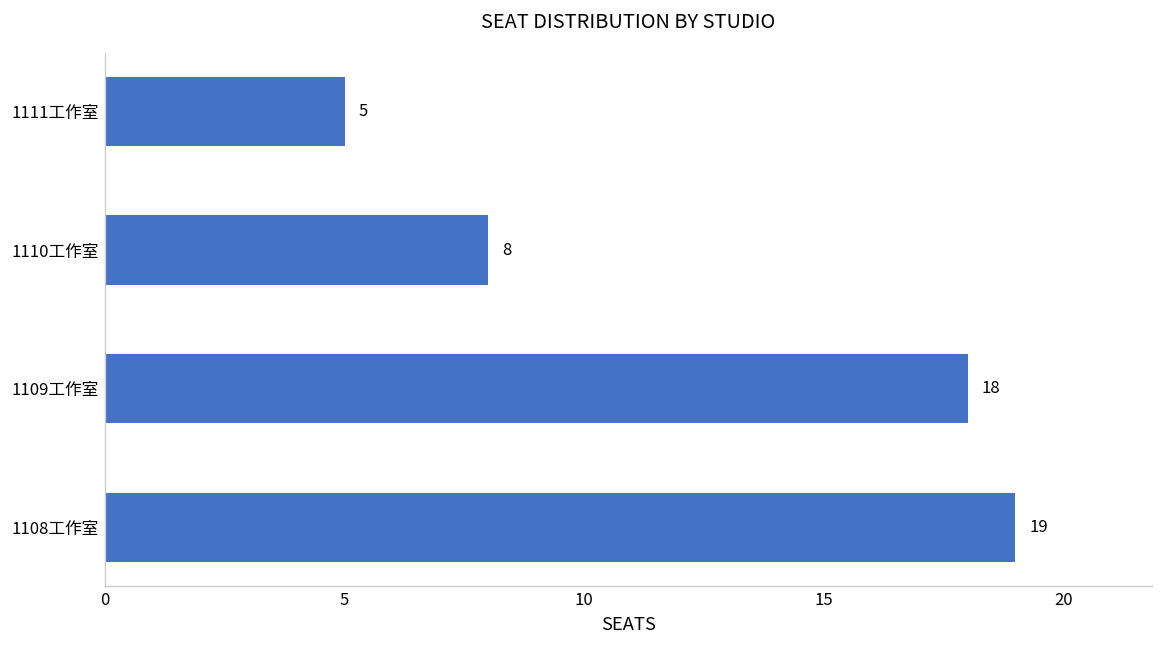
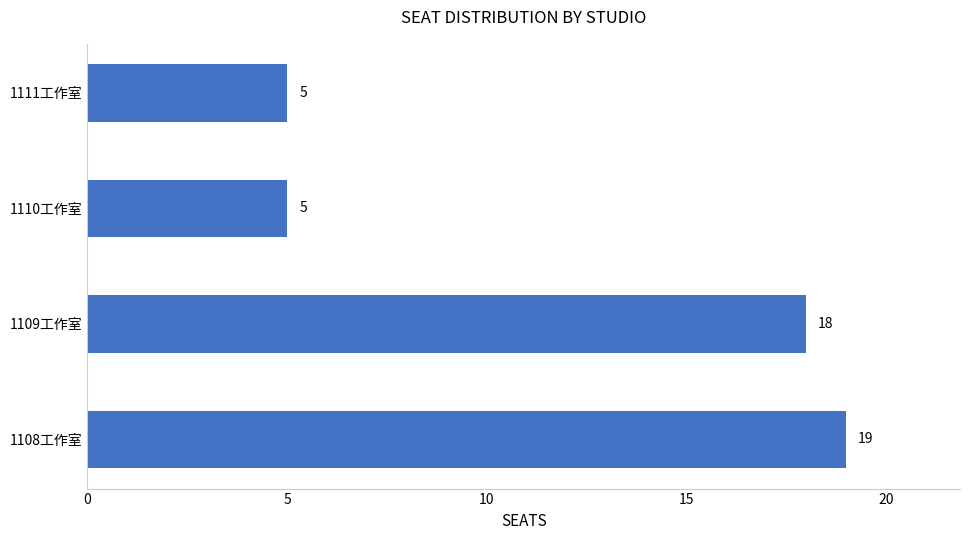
  {
    "1111工作室": 5,
-   "1110工作室": 8,
+   "1110工作室": 5,
    "1109工作室": 18,
    "1108工作室": 19
  }
